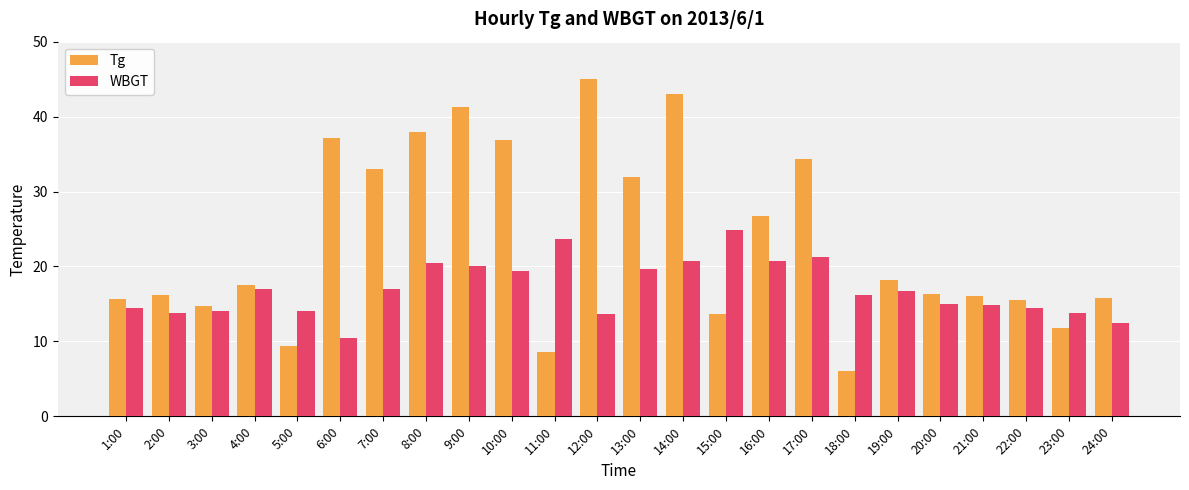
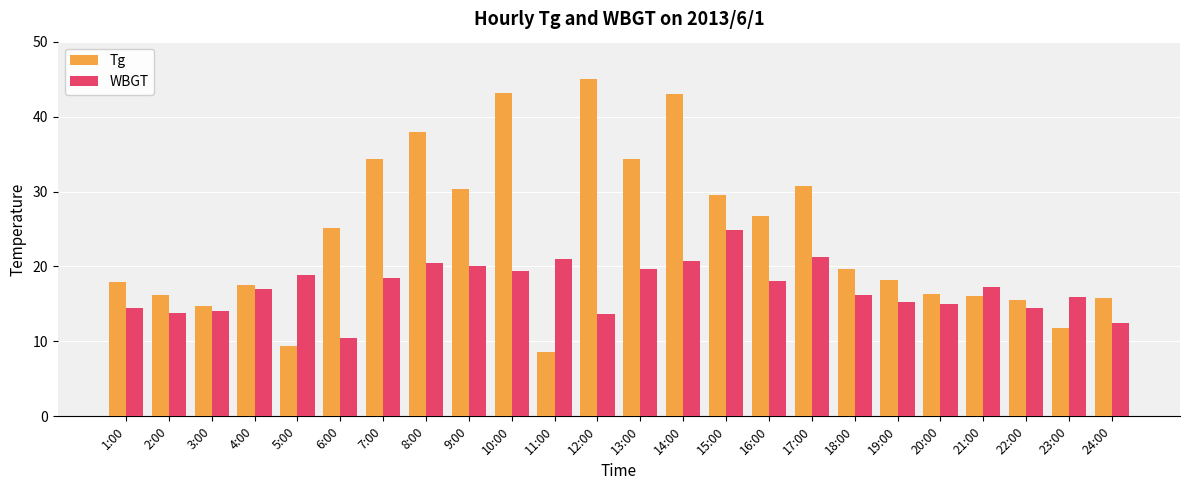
  {
    "Tg": {
-     "1:00": 16,
+     "1:00": 18,
      "2:00": 16,
      "3:00": 15,
      "4:00": 18,
      "5:00": 9,
-     "6:00": 37,
-     "7:00": 33,
+     "6:00": 25,
+     "7:00": 34,
      "8:00": 38,
-     "9:00": 41,
-     "10:00": 37,
+     "9:00": 30,
+     "10:00": 43,
      "11:00": 9,
      "12:00": 45,
-     "13:00": 32,
+     "13:00": 34,
      "14:00": 43,
-     "15:00": 14,
+     "15:00": 30,
      "16:00": 27,
-     "17:00": 34,
-     "18:00": 6,
+     "17:00": 31,
+     "18:00": 20,
      "19:00": 18,
      "20:00": 16,
      "21:00": 16,
      "22:00": 16,
      "23:00": 12,
      "24:00": 16
    },
    "WBGT": {
      "1:00": 15,
      "2:00": 14,
      "3:00": 14,
      "4:00": 17,
-     "5:00": 14,
+     "5:00": 19,
      "6:00": 10,
-     "7:00": 17,
+     "7:00": 19,
      "8:00": 21,
      "9:00": 20,
      "10:00": 19,
-     "11:00": 24,
+     "11:00": 21,
      "12:00": 14,
      "13:00": 20,
      "14:00": 21,
      "15:00": 25,
-     "16:00": 21,
+     "16:00": 18,
      "17:00": 21,
      "18:00": 16,
-     "19:00": 17,
+     "19:00": 15,
      "20:00": 15,
-     "21:00": 15,
+     "21:00": 17,
      "22:00": 14,
-     "23:00": 14,
+     "23:00": 16,
      "24:00": 13
    }
  }
